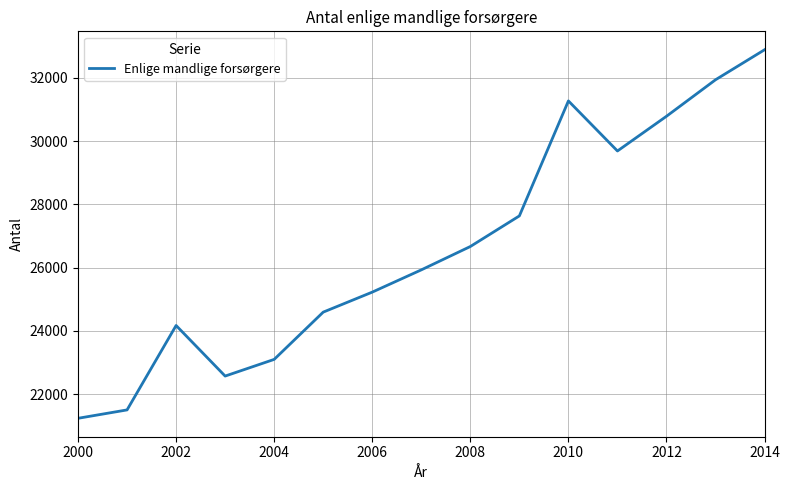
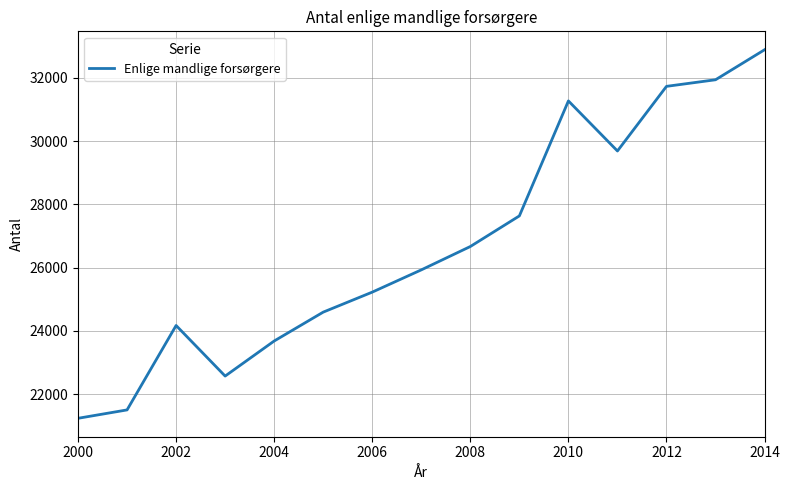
  {
    "2000": 21200,
    "2002": 24200,
-   "2004": 23100,
+   "2004": 23700,
    "2006": 25200,
    "2008": 26700,
    "2010": 31300,
-   "2012": 30800,
+   "2012": 31700,
    "2014": 32900
  }
